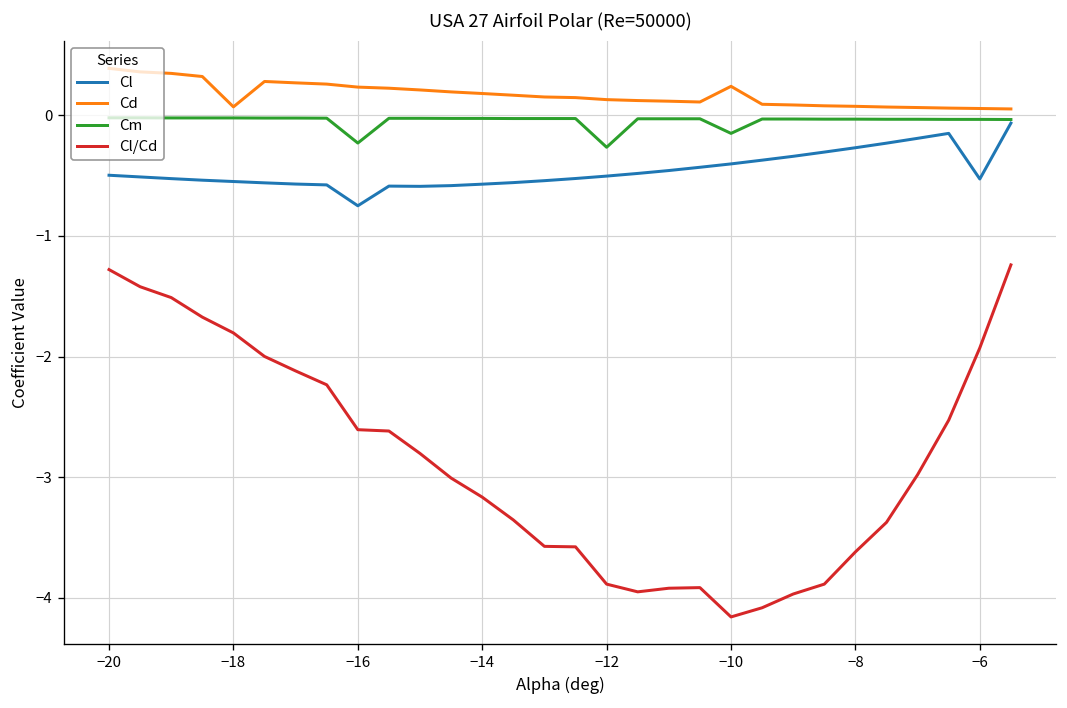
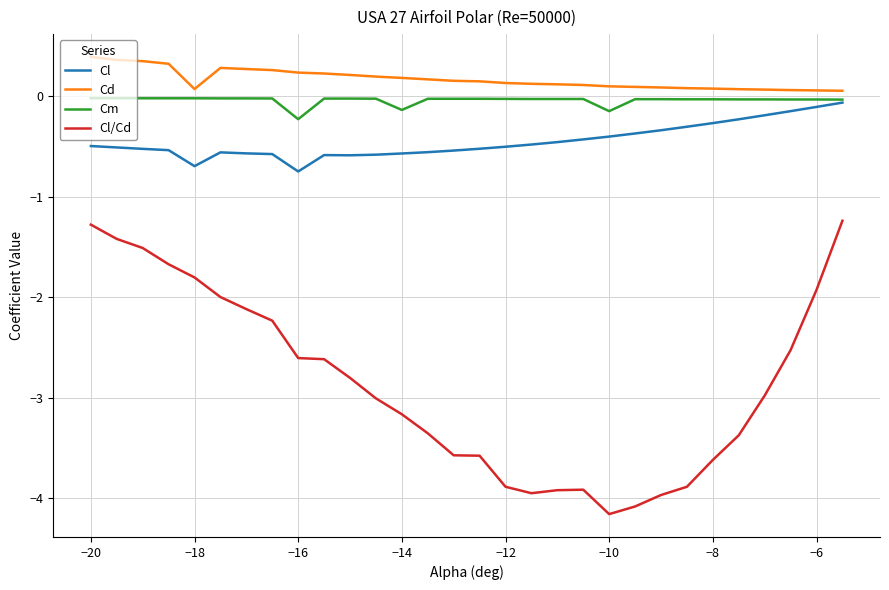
  {
    "Cl": {
      "−20": -0.50,
-     "−18": -0.55,
+     "−18": -0.70,
      "−16": -0.75,
      "−14": -0.57,
      "−12": -0.50,
      "−10": -0.40,
      "−8": -0.27,
-     "−6": -0.53
+     "−6": -0.11
    },
    "Cd": {
      "−18": 0.07,
      "−16": 0.23,
      "−14": 0.18,
      "−12": 0.13,
-     "−10": 0.24,
+     "−10": 0.10,
      "−8": 0.07,
      "−6": 0.06
    },
    "Cm": {
      "−18": -0.02,
      "−16": -0.23,
-     "−14": -0.03,
-     "−12": -0.27,
+     "−14": -0.14,
+     "−12": -0.03,
      "−10": -0.15,
      "−8": -0.03,
      "−6": -0.03
    },
    "Cl/Cd": {
      "−20": -1.28,
      "−18": -1.80,
      "−16": -2.61,
      "−14": -3.17,
      "−12": -3.89,
      "−10": -4.16,
      "−8": -3.62,
      "−6": -1.93
    }
  }
